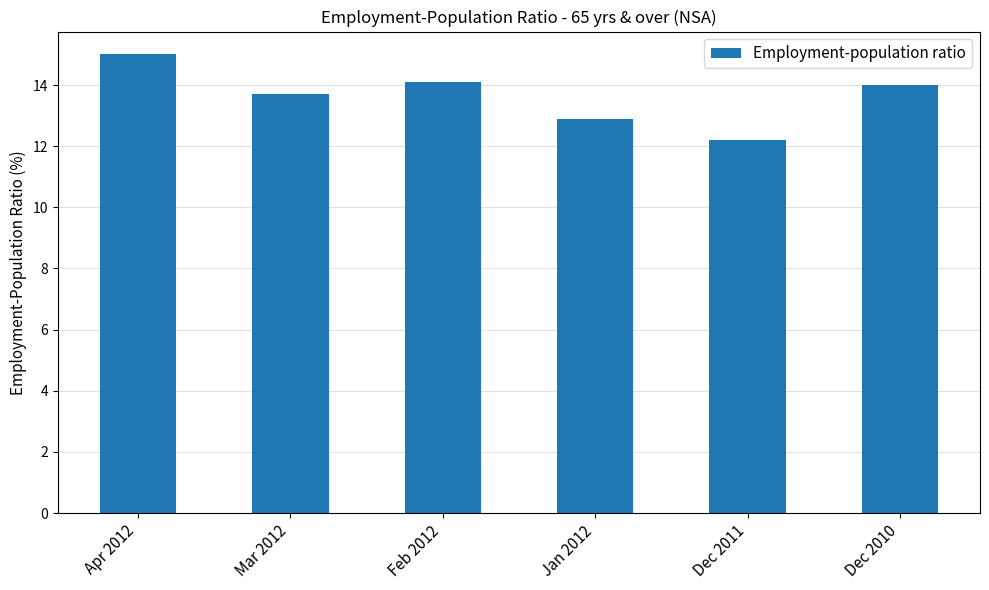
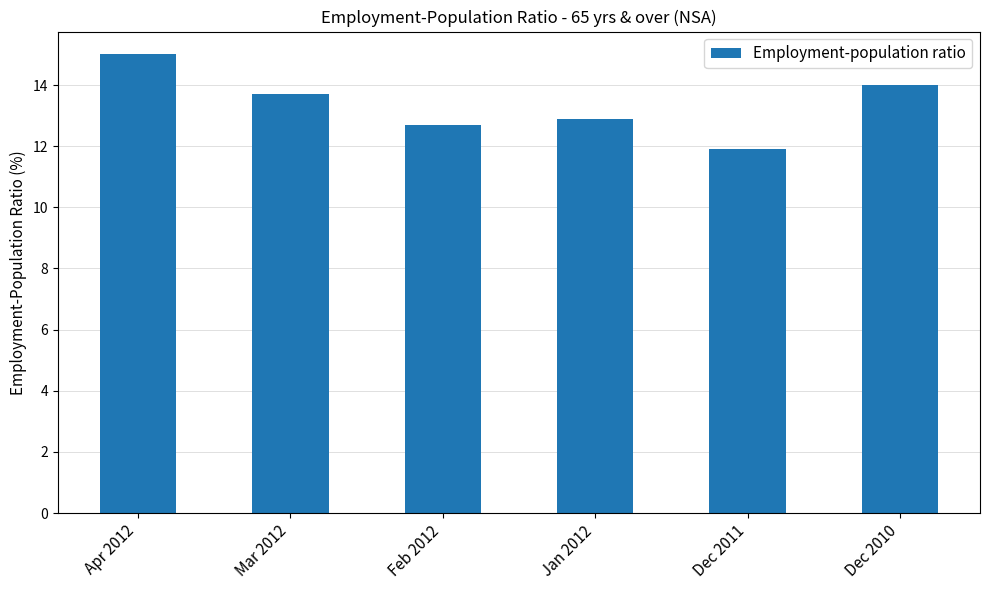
  {
    "Apr 2012": 15.0,
    "Mar 2012": 13.7,
-   "Feb 2012": 14.1,
+   "Feb 2012": 12.7,
    "Jan 2012": 12.9,
-   "Dec 2011": 12.2,
+   "Dec 2011": 11.9,
    "Dec 2010": 14.0
  }
